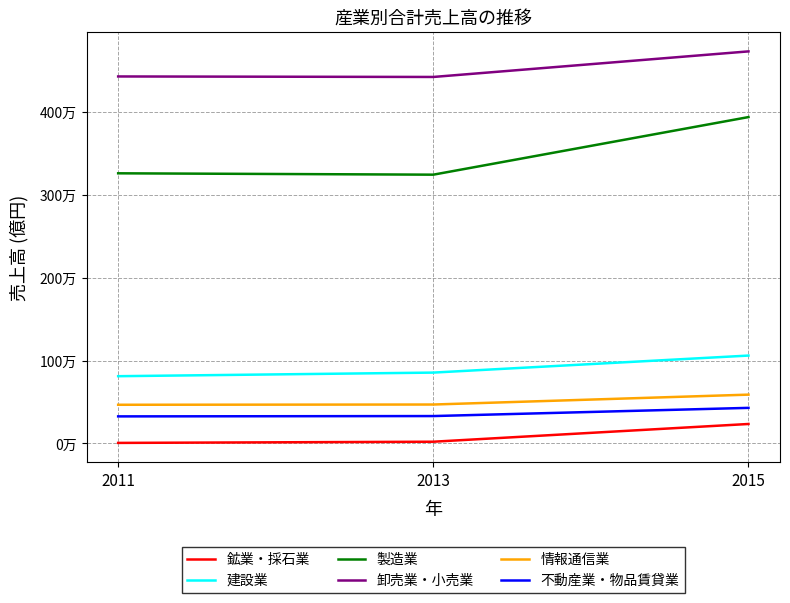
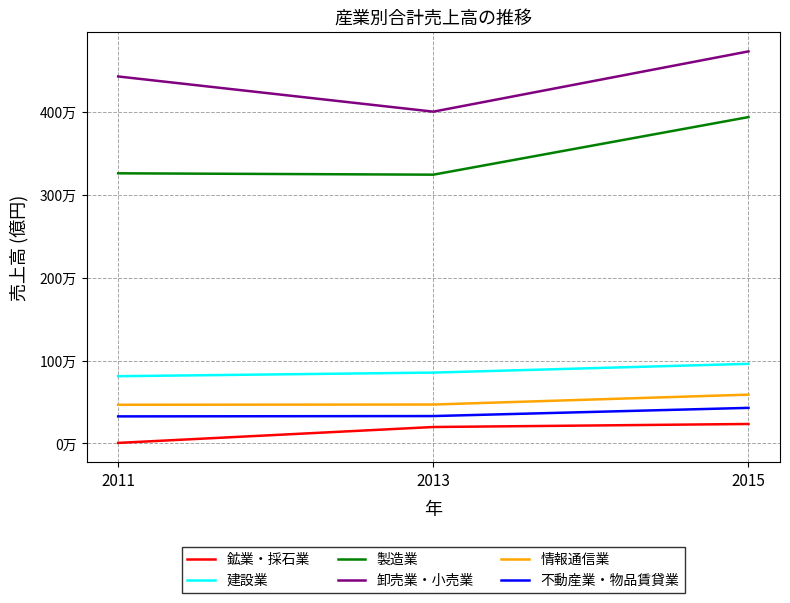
  {
    "鉱業・採石業": {
      "2011": "0万",
-     "2013": "0万",
+     "2013": "20万",
      "2015": "20万"
    },
    "建設業": {
      "2011": "80万",
      "2013": "90万",
-     "2015": "110万"
+     "2015": "100万"
    },
    "製造業": {
      "2011": "330万",
      "2013": "320万",
      "2015": "390万"
    },
    "卸売業・小売業": {
      "2011": "440万",
-     "2013": "440万",
+     "2013": "400万",
      "2015": "470万"
    },
    "情報通信業": {
      "2011": "50万",
      "2013": "50万",
      "2015": "60万"
    },
    "不動産業・物品賃貸業": {
      "2011": "30万",
      "2013": "30万",
      "2015": "40万"
    }
  }
